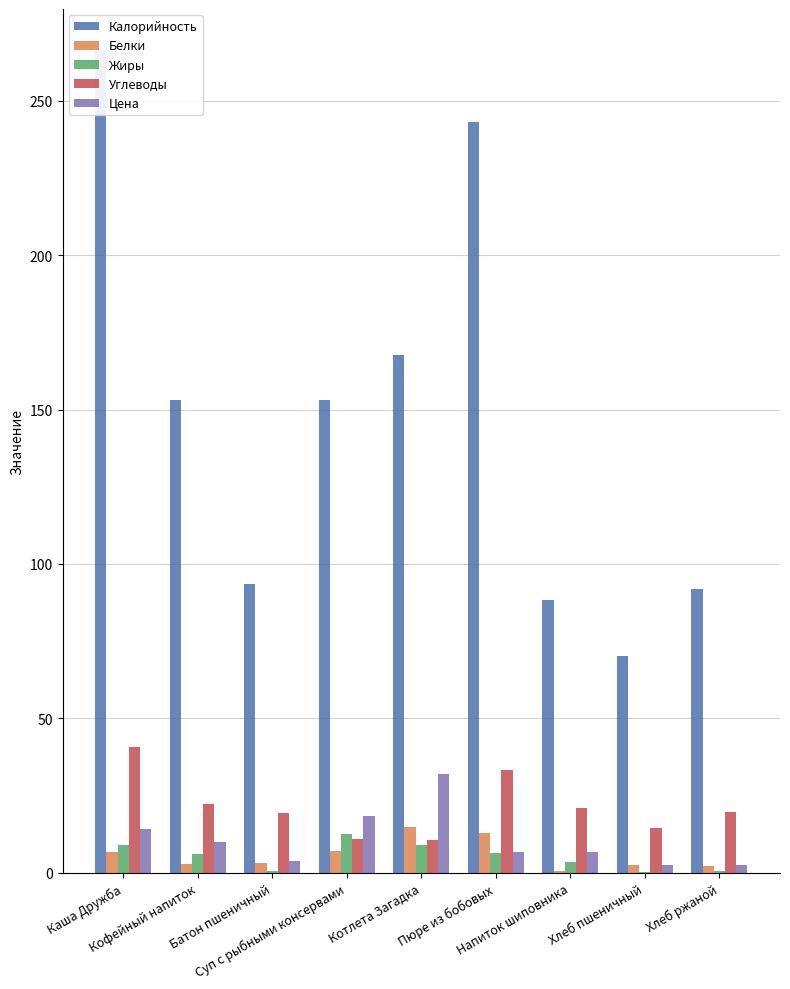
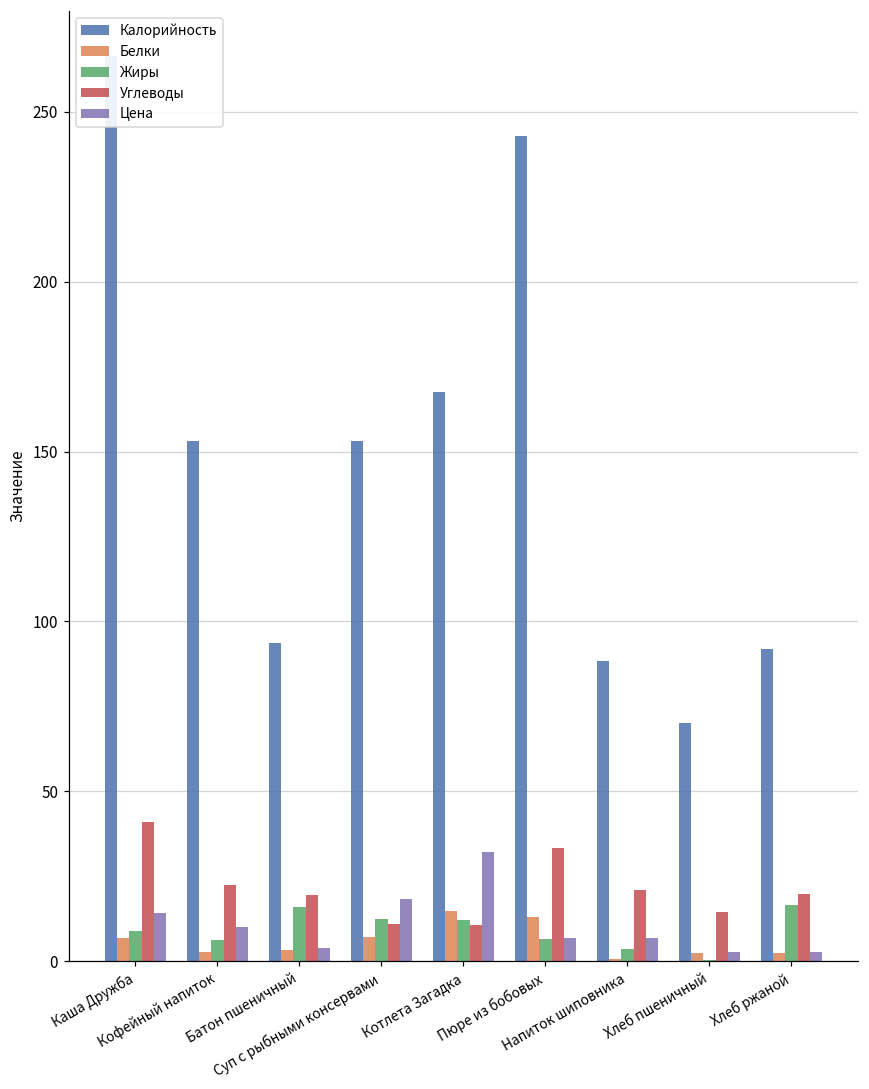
  {
    "Жиры": {
      "Каша Дружба": 9,
      "Кофейный напиток": 6,
-     "Батон пшеничный": 0,
+     "Батон пшеничный": 16,
      "Суп с рыбными консервами": 13,
-     "Котлета Загадка": 9,
+     "Котлета Загадка": 12,
      "Пюре из бобовых": 7,
      "Напиток шиповника": 3,
-     "Хлеб ржаной": 0
+     "Хлеб ржаной": 16
    }
  }
